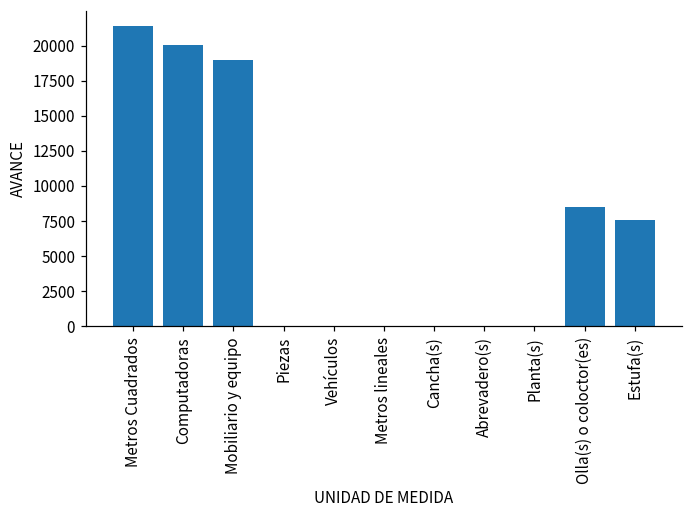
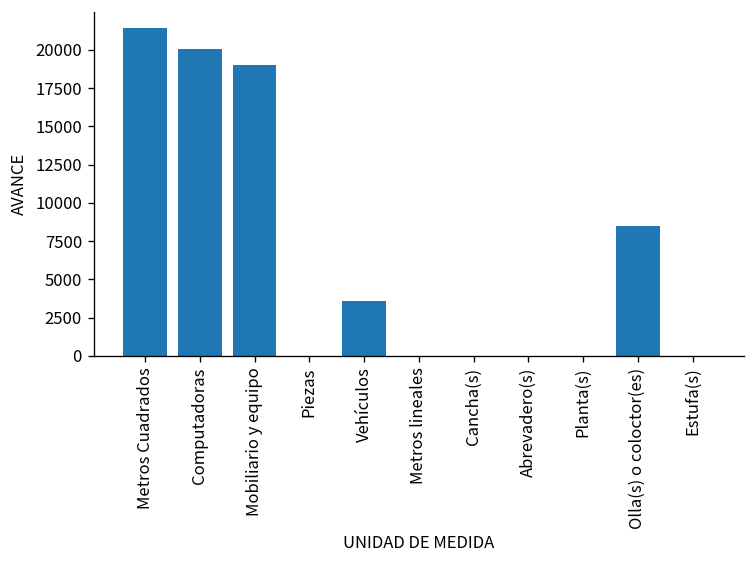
  {
    "Metros Cuadrados": 21400,
    "Computadoras": 20000,
    "Mobiliario y equipo": 19000,
-   "Vehículos": 0,
+   "Vehículos": 3600,
    "Metros lineales": 0,
    "Cancha(s)": 0,
    "Abrevadero(s)": 0,
    "Planta(s)": 0,
    "Olla(s) o coloctor(es)": 8500,
-   "Estufa(s)": 7600
+   "Estufa(s)": 0
  }
